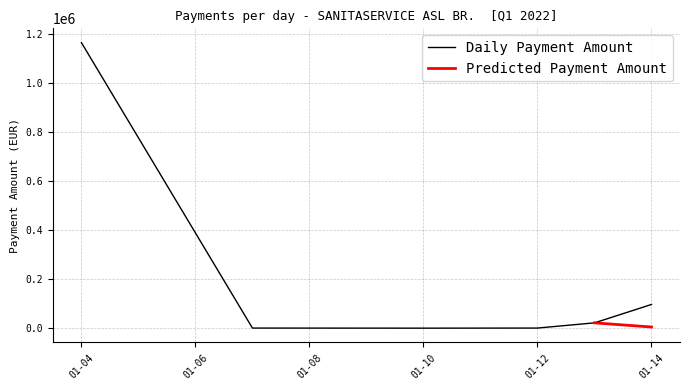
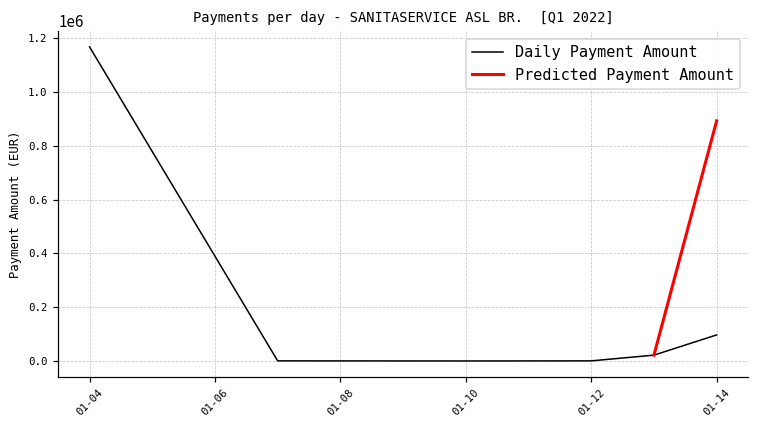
  {
    "Daily Payment Amount": {
      "01-04": 1170000,
      "01-10": 0,
      "01-12": 0,
      "01-14": 100000
    },
    "Predicted Payment Amount": {
-     "01-14": 10000
+     "01-14": 890000
    }
  }
